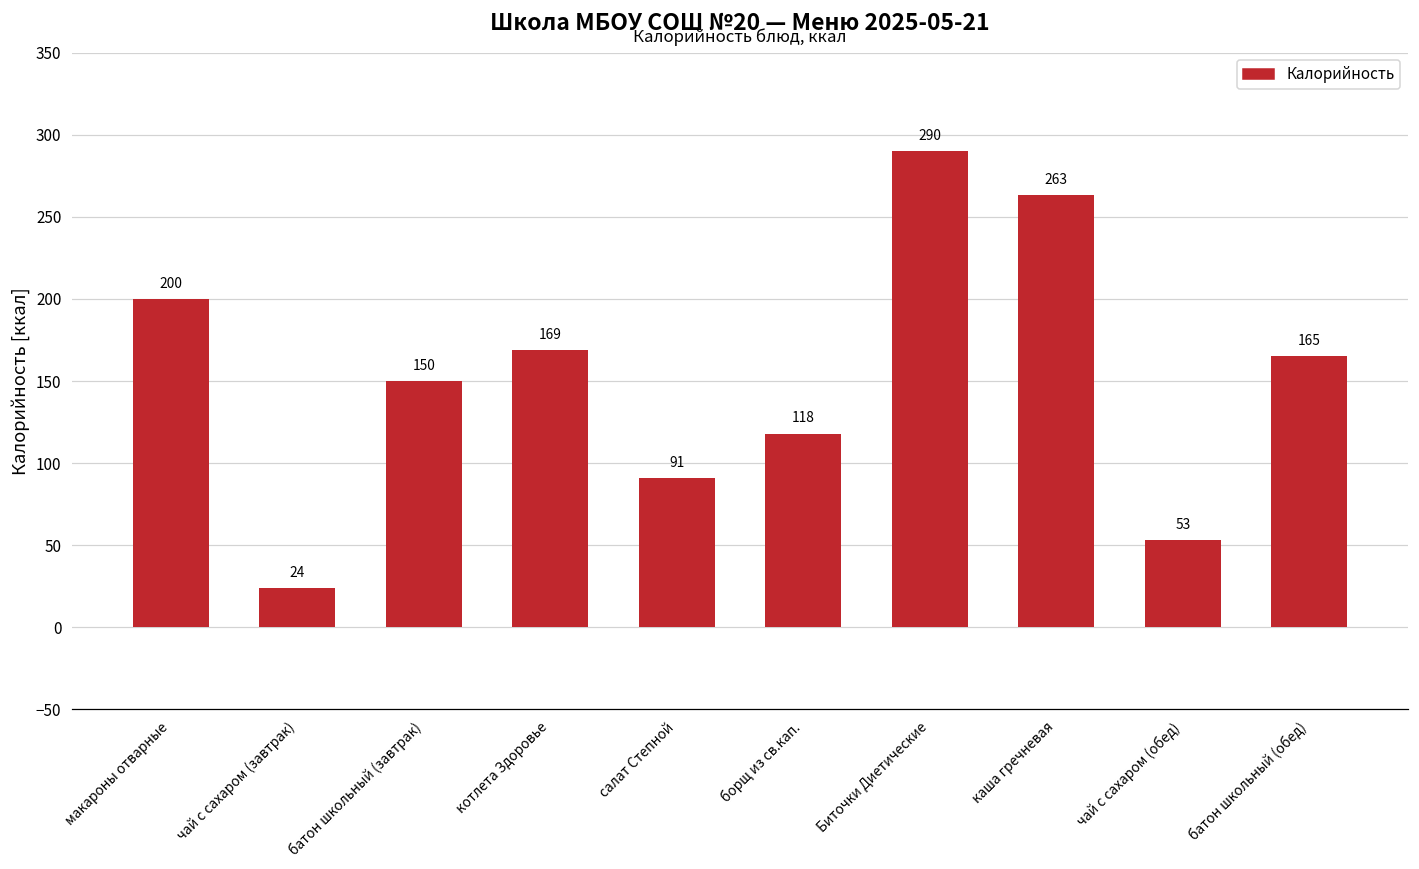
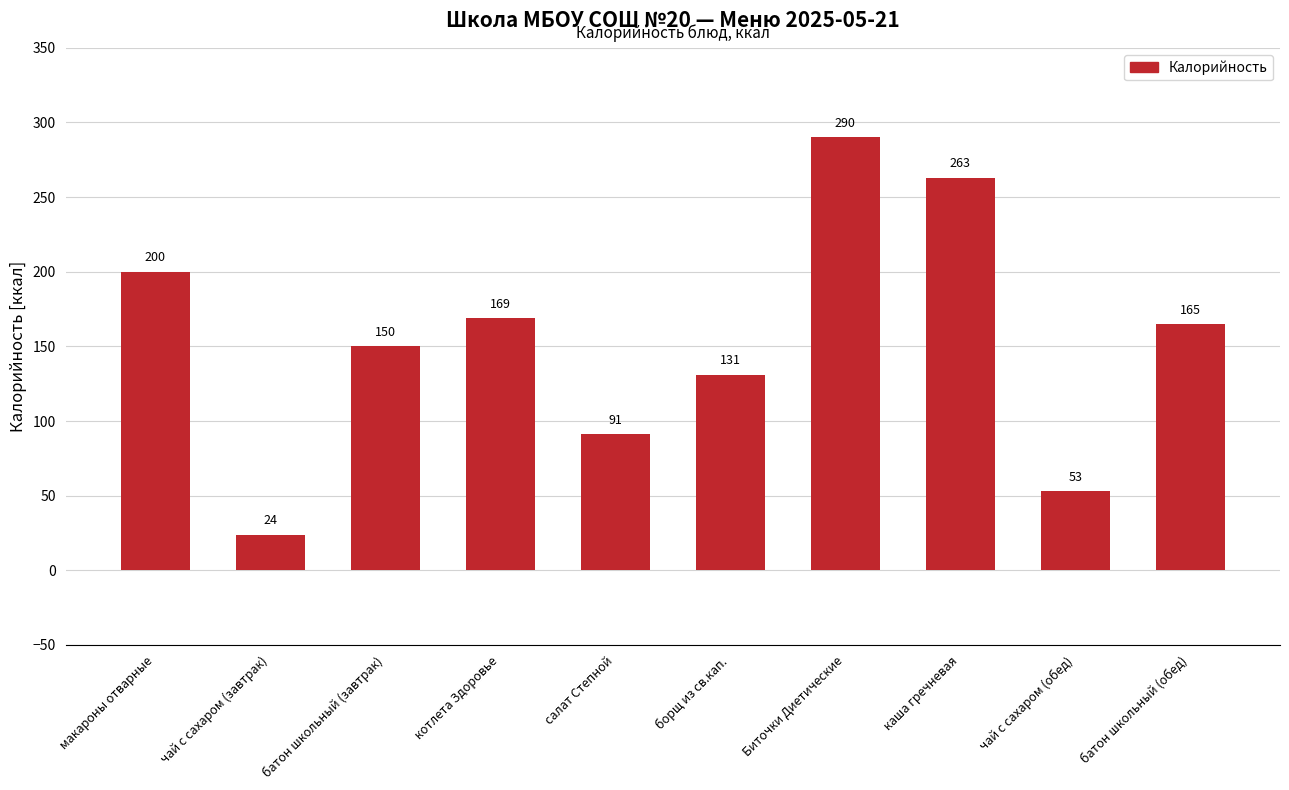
  {
    "макароны отварные": 200,
    "чай с сахаром (завтрак)": 24,
    "батон школьный (завтрак)": 150,
    "котлета Здоровье": 169,
    "салат Степной": 91,
-   "борщ из св.кап.": 118,
+   "борщ из св.кап.": 131,
    "Биточки Диетические": 290,
    "каша гречневая": 263,
    "чай с сахаром (обед)": 53,
    "батон школьный (обед)": 165
  }
